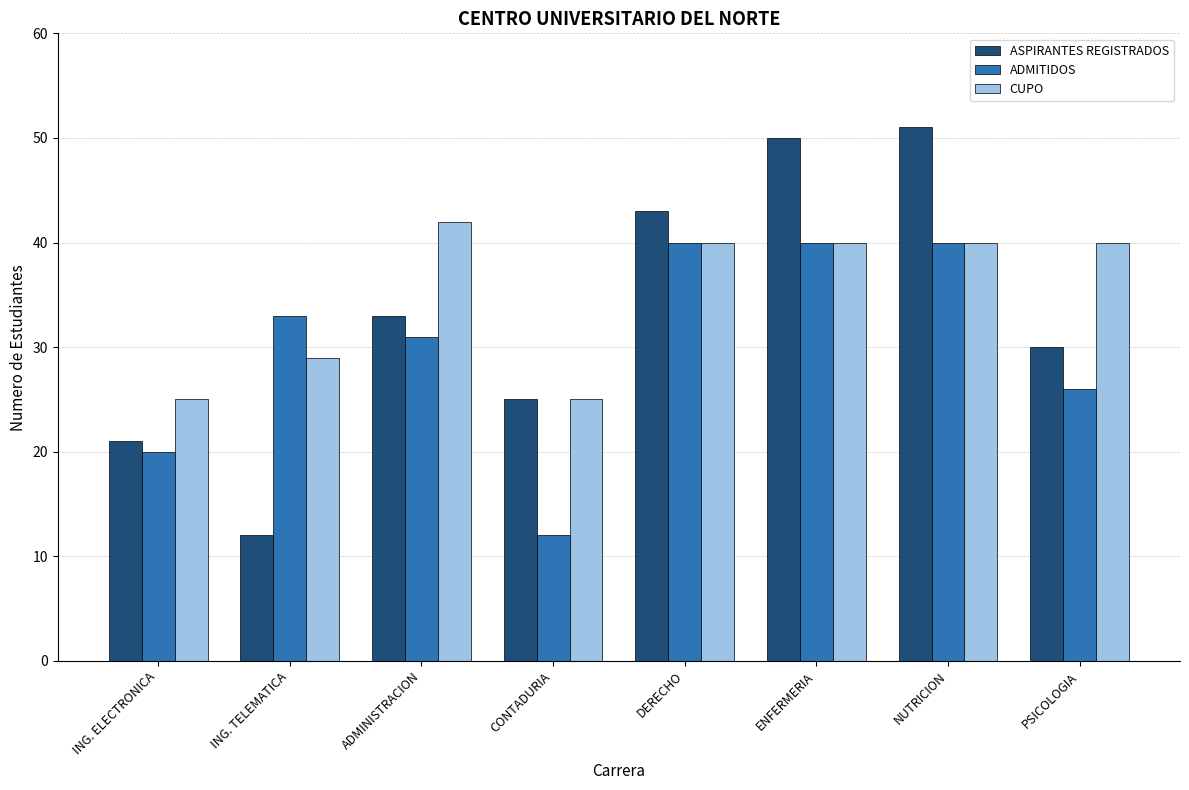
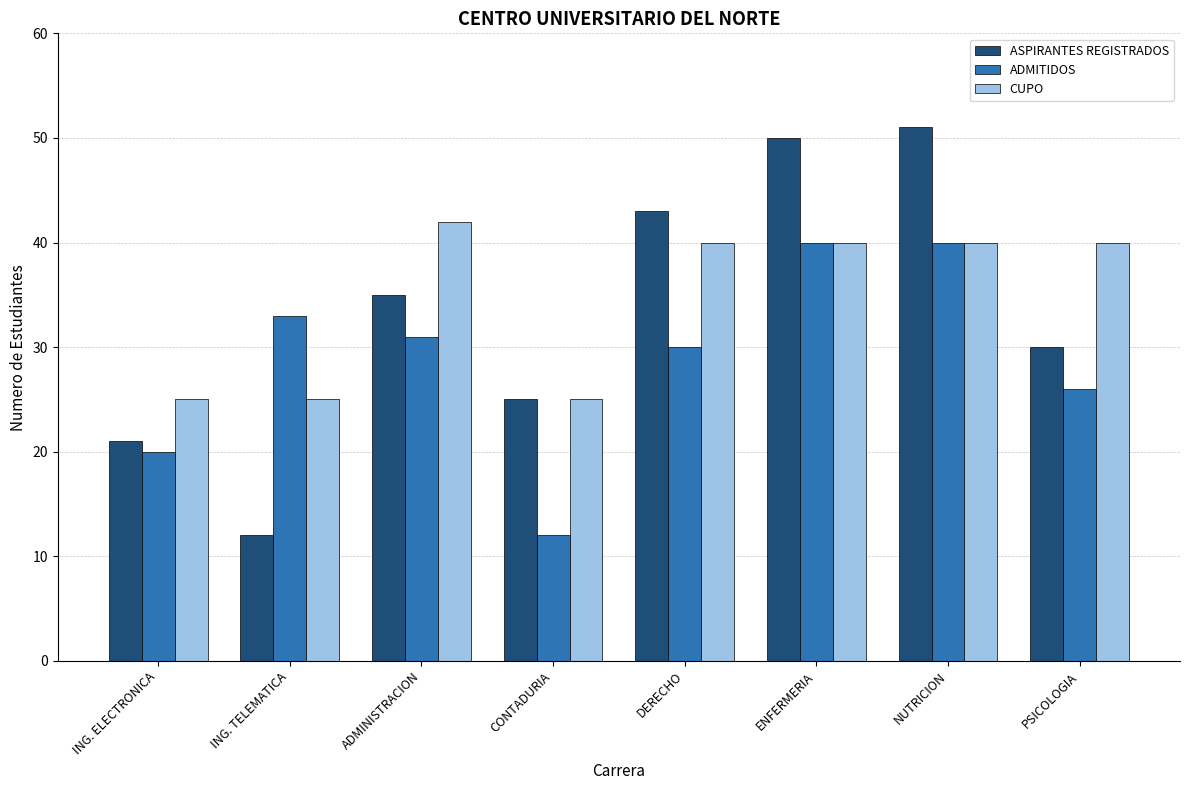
  {
    "ASPIRANTES REGISTRADOS": {
      "ING. ELECTRONICA": 21,
      "ING. TELEMATICA": 12,
-     "ADMINISTRACION": 33,
+     "ADMINISTRACION": 35,
      "CONTADURIA": 25,
      "DERECHO": 43,
      "ENFERMERIA": 50,
      "NUTRICION": 51,
      "PSICOLOGIA": 30
    },
    "ADMITIDOS": {
      "ING. ELECTRONICA": 20,
      "ING. TELEMATICA": 33,
      "ADMINISTRACION": 31,
      "CONTADURIA": 12,
-     "DERECHO": 40,
+     "DERECHO": 30,
      "ENFERMERIA": 40,
      "NUTRICION": 40,
      "PSICOLOGIA": 26
    },
    "CUPO": {
      "ING. ELECTRONICA": 25,
-     "ING. TELEMATICA": 29,
+     "ING. TELEMATICA": 25,
      "ADMINISTRACION": 42,
      "CONTADURIA": 25,
      "DERECHO": 40,
      "ENFERMERIA": 40,
      "NUTRICION": 40,
      "PSICOLOGIA": 40
    }
  }
